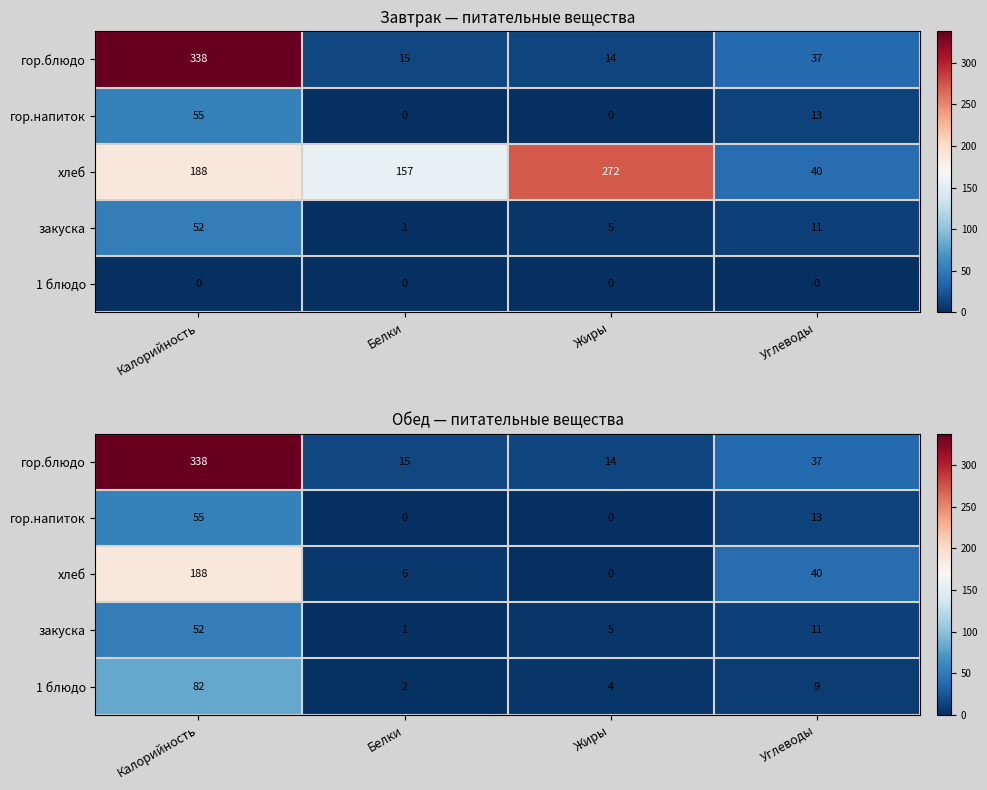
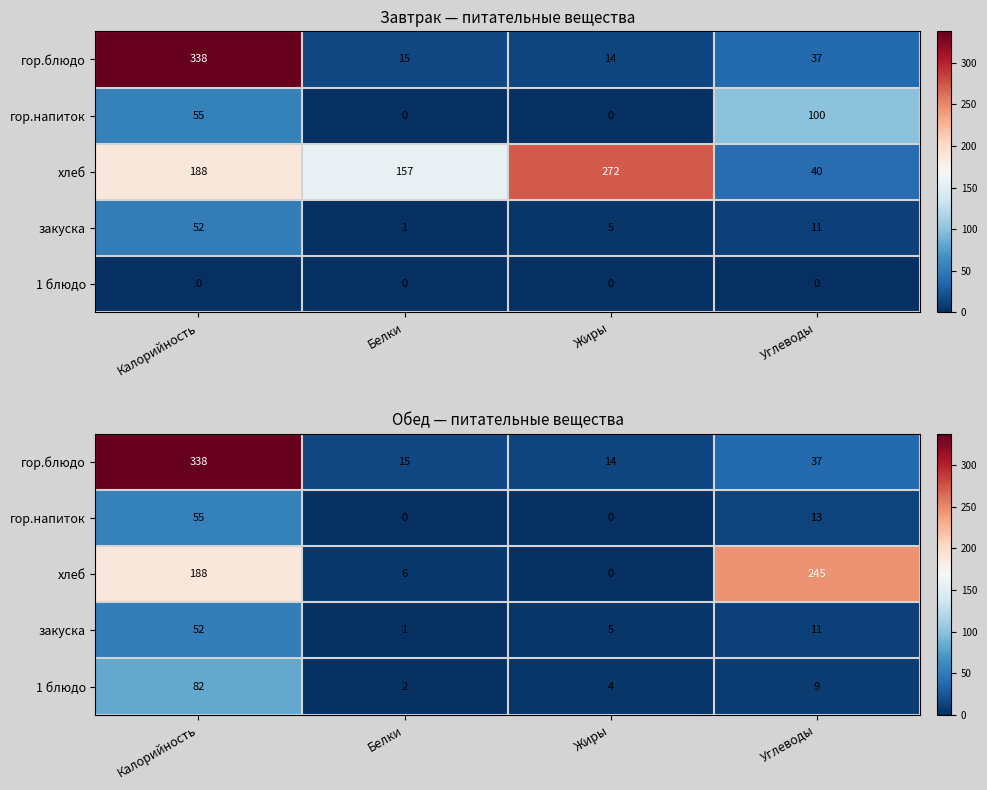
  {
    "Завтрак — питательные вещества": {
      "гор.блюдо": {
        "Калорийность": 338,
        "Белки": 15,
        "Жиры": 14,
        "Углеводы": 37
      },
      "гор.напиток": {
        "Калорийность": 55,
        "Белки": 0,
        "Жиры": 0,
-       "Углеводы": 13
+       "Углеводы": 100
      },
      "хлеб": {
        "Калорийность": 188,
        "Белки": 157,
        "Жиры": 272,
        "Углеводы": 40
      },
      "закуска": {
        "Калорийность": 52,
        "Белки": 1,
        "Жиры": 5,
        "Углеводы": 11
      },
      "1 блюдо": {
        "Калорийность": 0,
        "Белки": 0,
        "Жиры": 0,
        "Углеводы": 0
      }
    },
    "Обед — питательные вещества": {
      "гор.блюдо": {
        "Калорийность": 338,
        "Белки": 15,
        "Жиры": 14,
        "Углеводы": 37
      },
      "гор.напиток": {
        "Калорийность": 55,
        "Белки": 0,
        "Жиры": 0,
        "Углеводы": 13
      },
      "хлеб": {
        "Калорийность": 188,
        "Белки": 6,
        "Жиры": 0,
-       "Углеводы": 40
+       "Углеводы": 245
      },
      "закуска": {
        "Калорийность": 52,
        "Белки": 1,
        "Жиры": 5,
        "Углеводы": 11
      },
      "1 блюдо": {
        "Калорийность": 82,
        "Белки": 2,
        "Жиры": 4,
        "Углеводы": 9
      }
    }
  }
